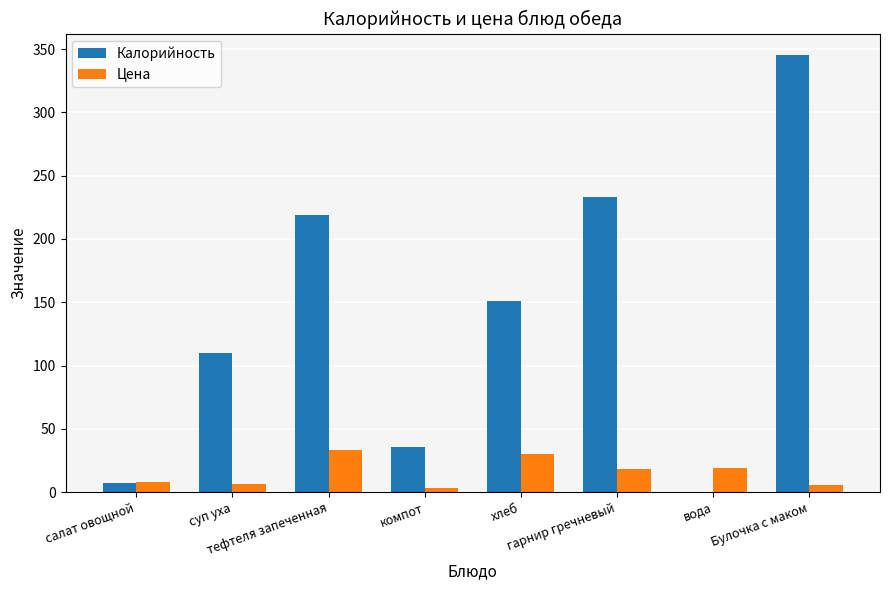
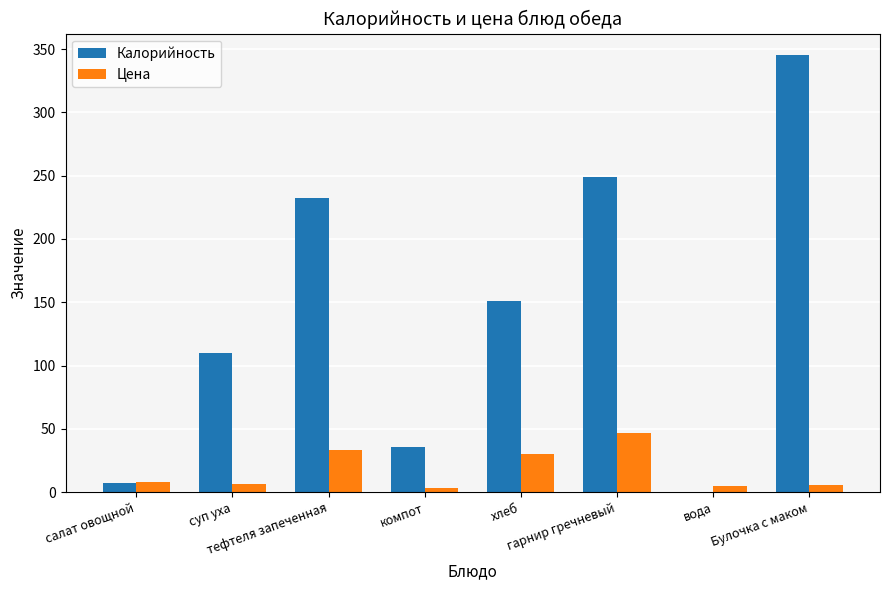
  {
    "Калорийность": {
      "салат овощной": 7,
      "суп уха": 110,
-     "тефтеля запеченная": 219,
+     "тефтеля запеченная": 232,
      "компот": 36,
      "хлеб": 151,
-     "гарнир гречневый": 233,
+     "гарнир гречневый": 249,
      "вода": 0,
      "Булочка с маком": 345
    },
    "Цена": {
      "салат овощной": 8,
      "суп уха": 7,
      "тефтеля запеченная": 33,
      "компот": 4,
      "хлеб": 30,
-     "гарнир гречневый": 19,
-     "вода": 19,
+     "гарнир гречневый": 47,
+     "вода": 5,
      "Булочка с маком": 6
    }
  }
